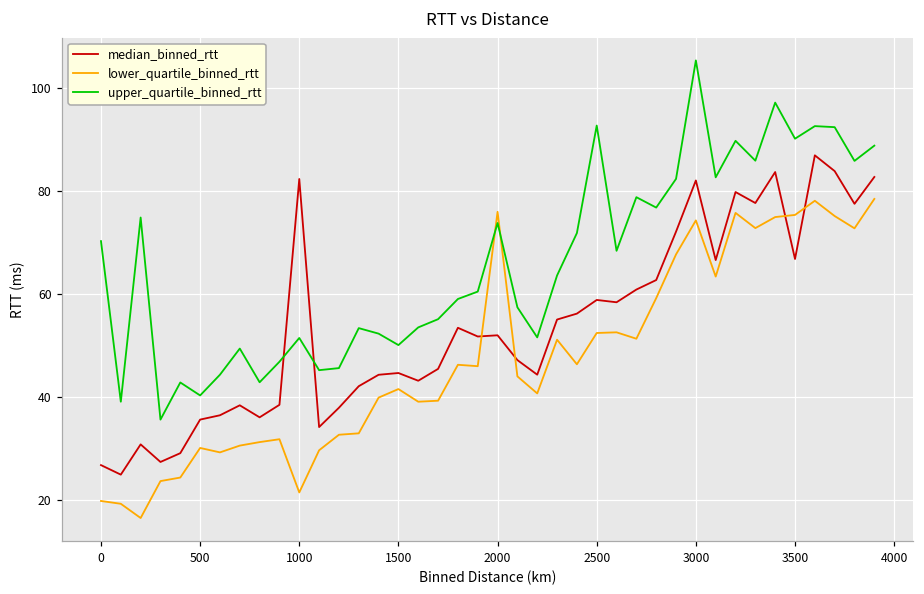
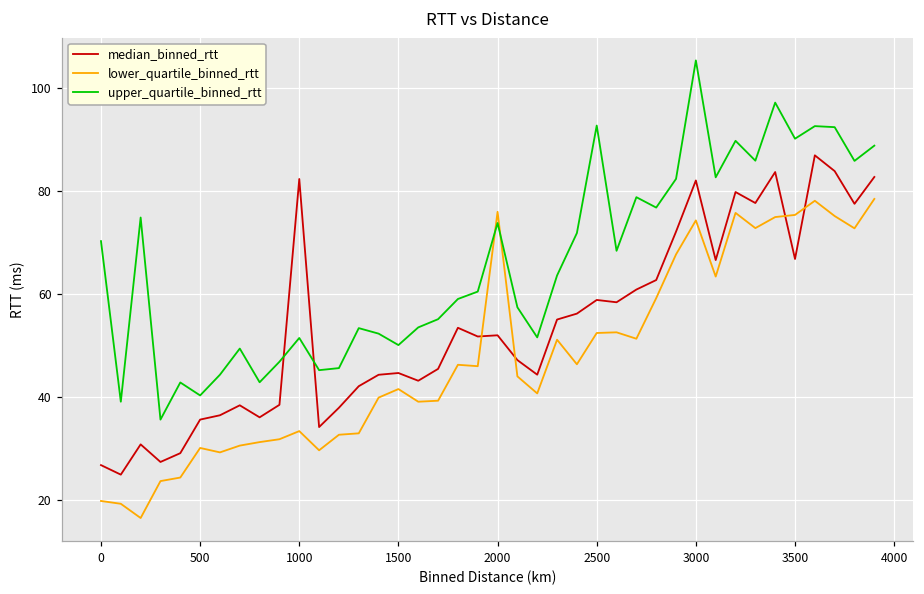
  {
    "median_binned_rtt": {
      "0": 27,
      "500": 36,
      "1000": 82,
      "1500": 45,
      "2000": 52,
      "2500": 59,
      "3000": 82,
      "3500": 67
    },
    "lower_quartile_binned_rtt": {
      "0": 20,
      "500": 30,
-     "1000": 22,
+     "1000": 33,
      "1500": 42,
      "2000": 76,
      "2500": 52,
      "3000": 74,
      "3500": 75
    },
    "upper_quartile_binned_rtt": {
      "0": 70,
      "500": 40,
      "1000": 51,
      "1500": 50,
      "2000": 74,
      "2500": 93,
      "3000": 105,
      "3500": 90
    }
  }
